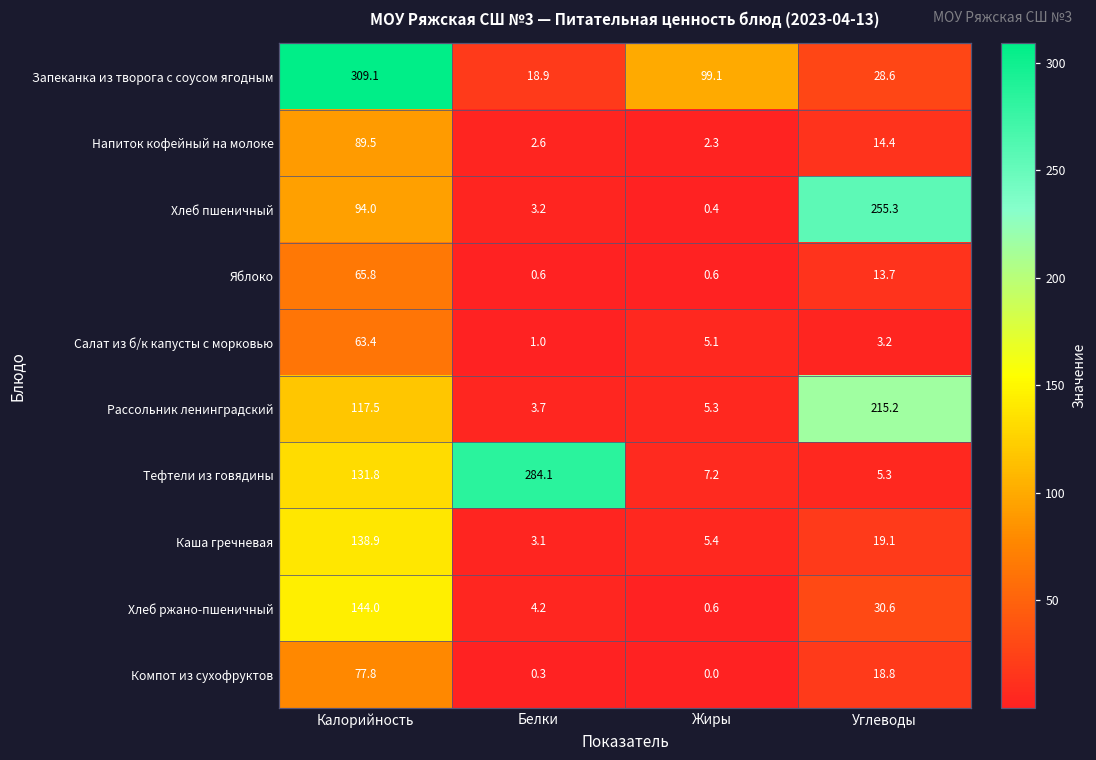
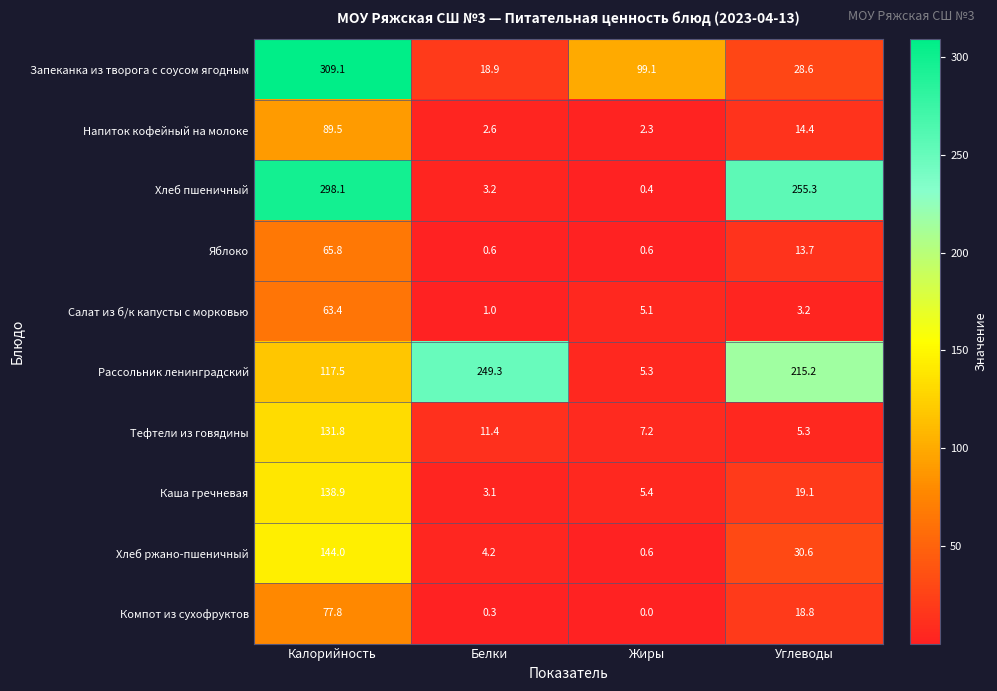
  {
    "Запеканка из творога с соусом ягодным": {
      "Калорийность": 309.1,
      "Белки": 18.9,
      "Жиры": 99.1,
      "Углеводы": 28.6
    },
    "Напиток кофейный на молоке": {
      "Калорийность": 89.5,
      "Белки": 2.6,
      "Жиры": 2.3,
      "Углеводы": 14.4
    },
    "Хлеб пшеничный": {
-     "Калорийность": 94.0,
+     "Калорийность": 298.1,
      "Белки": 3.2,
      "Жиры": 0.4,
      "Углеводы": 255.3
    },
    "Яблоко": {
      "Калорийность": 65.8,
      "Белки": 0.6,
      "Жиры": 0.6,
      "Углеводы": 13.7
    },
    "Салат из б/к капусты с морковью": {
      "Калорийность": 63.4,
      "Белки": 1.0,
      "Жиры": 5.1,
      "Углеводы": 3.2
    },
    "Рассольник ленинградский": {
      "Калорийность": 117.5,
-     "Белки": 3.7,
+     "Белки": 249.3,
      "Жиры": 5.3,
      "Углеводы": 215.2
    },
    "Тефтели из говядины": {
      "Калорийность": 131.8,
-     "Белки": 284.1,
+     "Белки": 11.4,
      "Жиры": 7.2,
      "Углеводы": 5.3
    },
    "Каша гречневая": {
      "Калорийность": 138.9,
      "Белки": 3.1,
      "Жиры": 5.4,
      "Углеводы": 19.1
    },
    "Хлеб ржано-пшеничный": {
      "Калорийность": 144.0,
      "Белки": 4.2,
      "Жиры": 0.6,
      "Углеводы": 30.6
    },
    "Компот из сухофруктов": {
      "Калорийность": 77.8,
      "Белки": 0.3,
      "Жиры": 0.0,
      "Углеводы": 18.8
    }
  }
